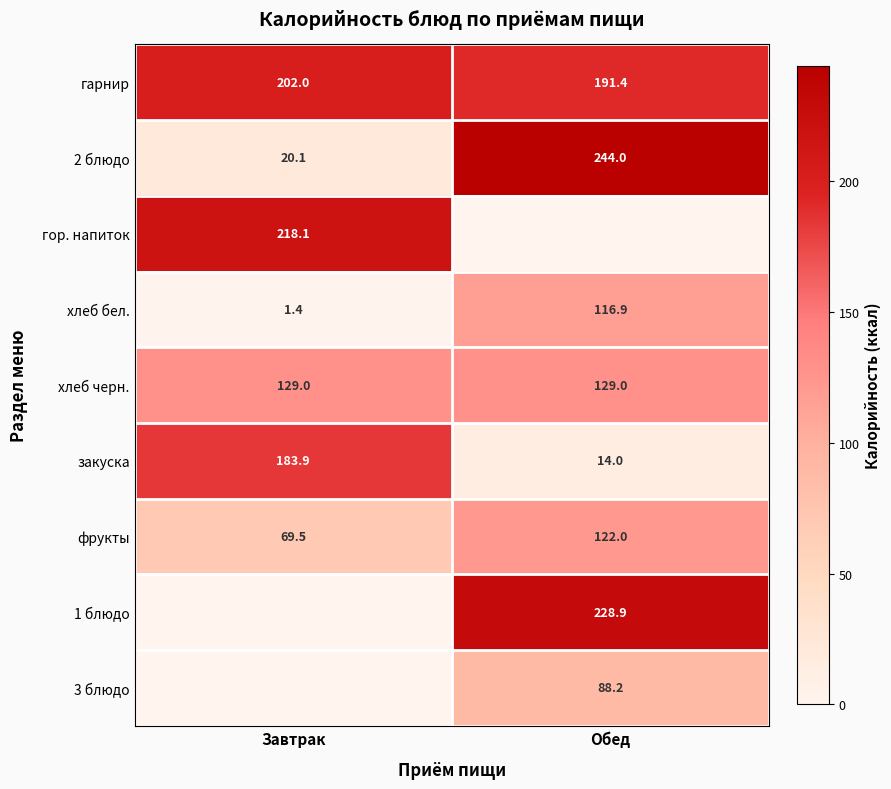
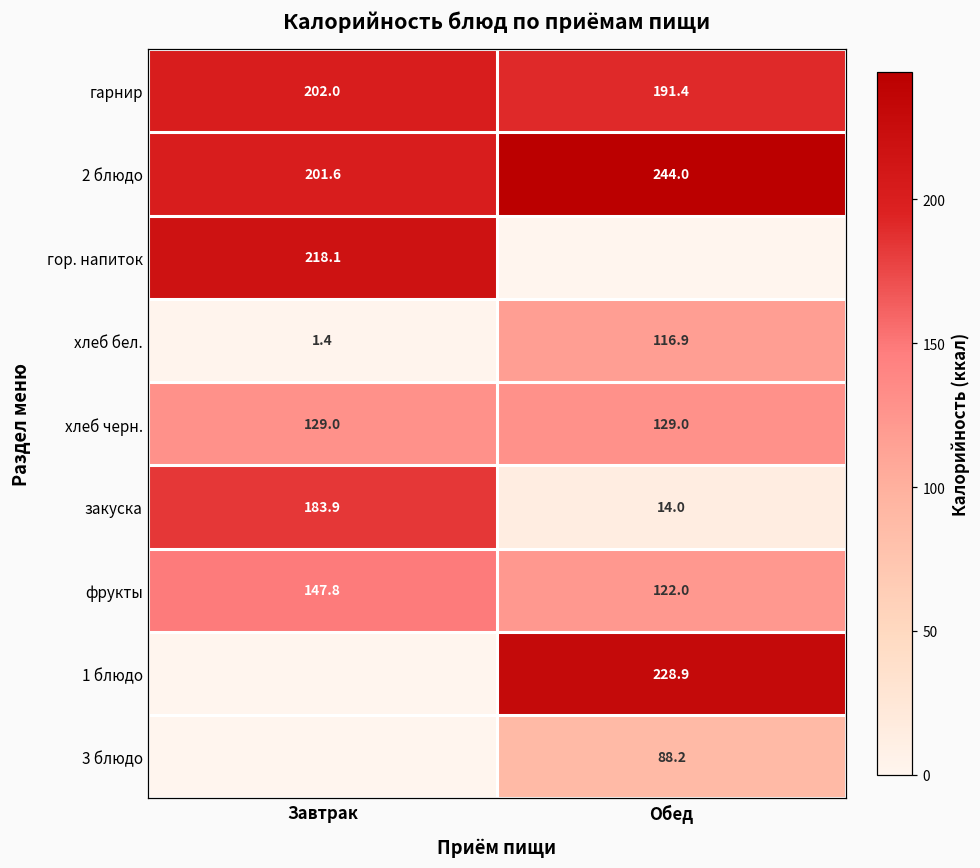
  {
    "гарнир": {
      "Завтрак": 202.0,
      "Обед": 191.4
    },
    "2 блюдо": {
-     "Завтрак": 20.1,
+     "Завтрак": 201.6,
      "Обед": 244.0
    },
    "гор. напиток": {
      "Завтрак": 218.1
    },
    "хлеб бел.": {
      "Завтрак": 1.4,
      "Обед": 116.9
    },
    "хлеб черн.": {
      "Завтрак": 129.0,
      "Обед": 129.0
    },
    "закуска": {
      "Завтрак": 183.9,
      "Обед": 14.0
    },
    "фрукты": {
-     "Завтрак": 69.5,
+     "Завтрак": 147.8,
      "Обед": 122.0
    },
    "1 блюдо": {
      "Обед": 228.9
    },
    "3 блюдо": {
      "Обед": 88.2
    }
  }
